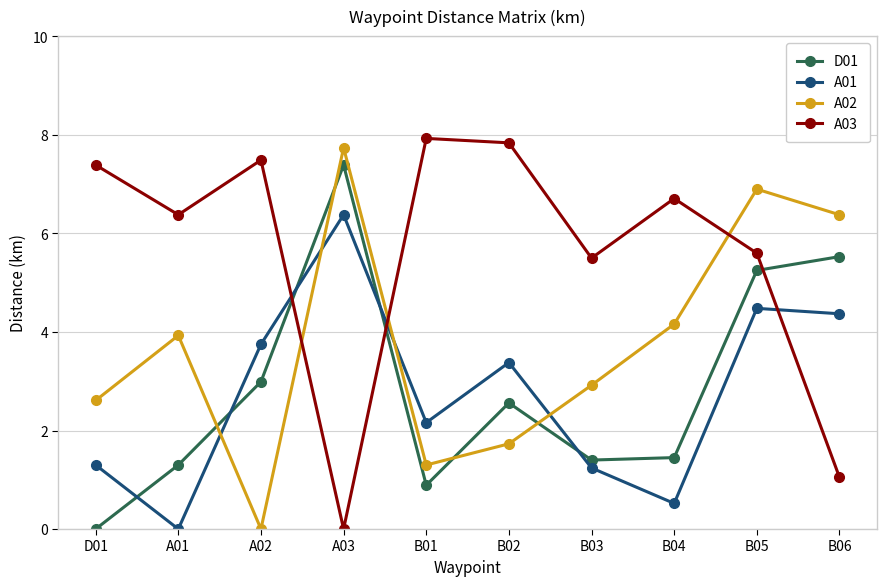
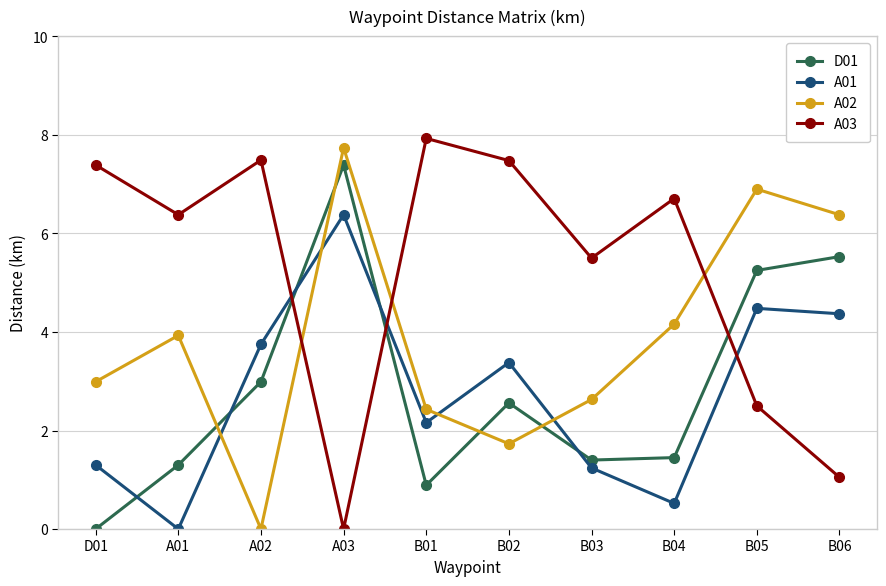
  {
    "A02": {
-     "D01": 2.6,
+     "D01": 3.0,
      "A01": 3.9,
      "A02": 0.0,
      "A03": 7.7,
-     "B01": 1.3,
+     "B01": 2.4,
      "B02": 1.7,
-     "B03": 2.9,
+     "B03": 2.6,
      "B04": 4.2,
      "B05": 6.9,
      "B06": 6.4
    },
    "A03": {
      "D01": 7.4,
      "A01": 6.4,
      "A02": 7.5,
      "A03": 0.0,
      "B01": 7.9,
-     "B02": 7.8,
+     "B02": 7.5,
      "B03": 5.5,
      "B04": 6.7,
-     "B05": 5.6,
+     "B05": 2.5,
      "B06": 1.1
    }
  }
